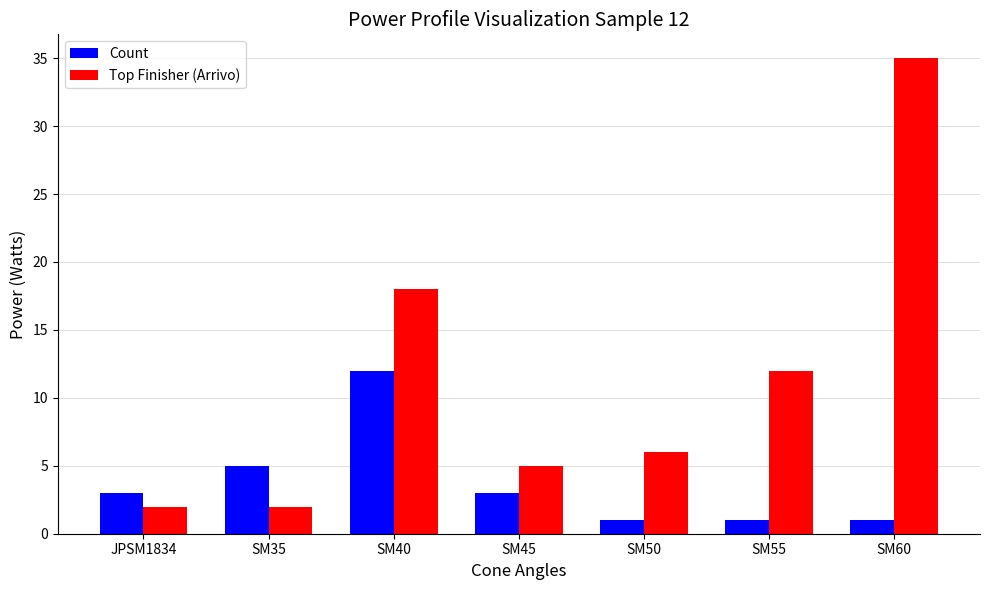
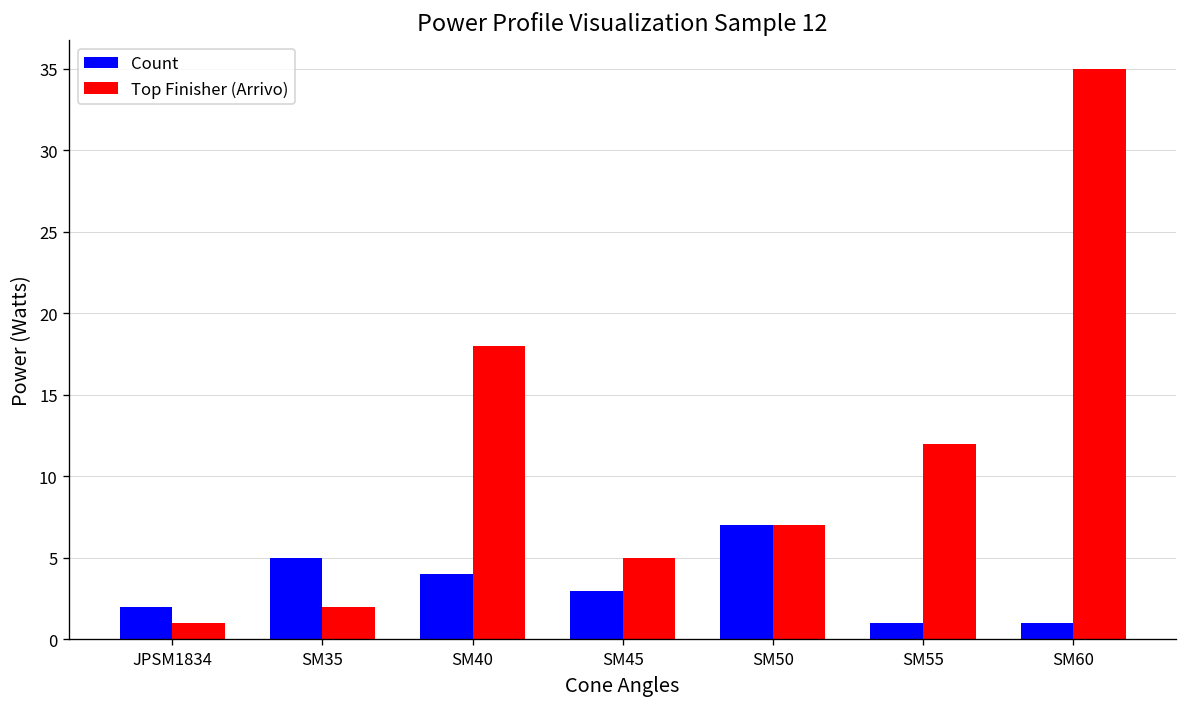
  {
    "Count": {
-     "JPSM1834": 3,
+     "JPSM1834": 2,
      "SM35": 5,
-     "SM40": 12,
+     "SM40": 4,
      "SM45": 3,
-     "SM50": 1,
+     "SM50": 7,
      "SM55": 1,
      "SM60": 1
    },
    "Top Finisher (Arrivo)": {
-     "JPSM1834": 2,
+     "JPSM1834": 1,
      "SM35": 2,
      "SM40": 18,
      "SM45": 5,
-     "SM50": 6,
+     "SM50": 7,
      "SM55": 12,
      "SM60": 35
    }
  }
